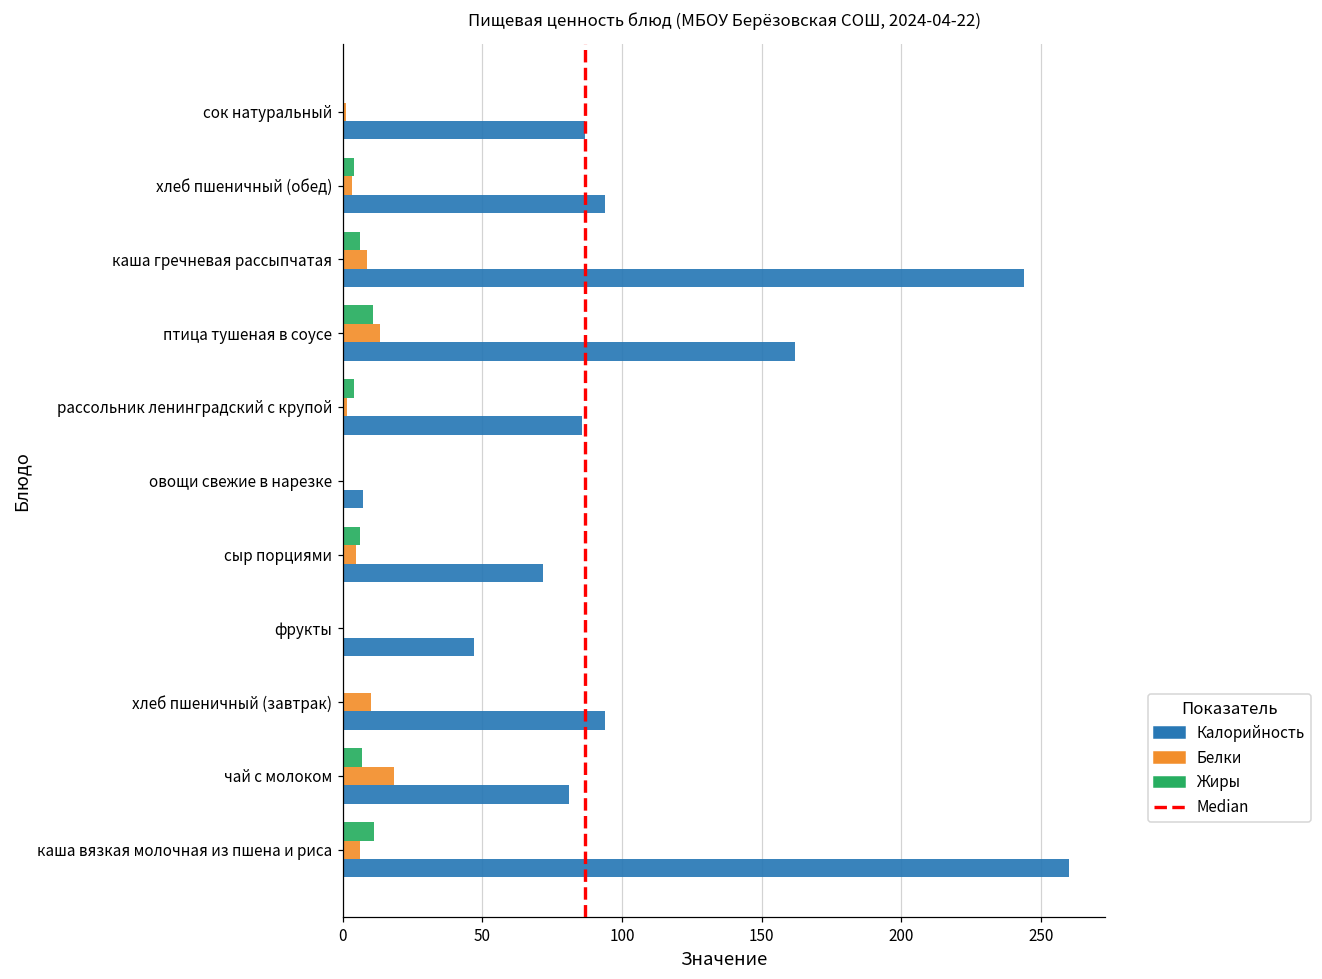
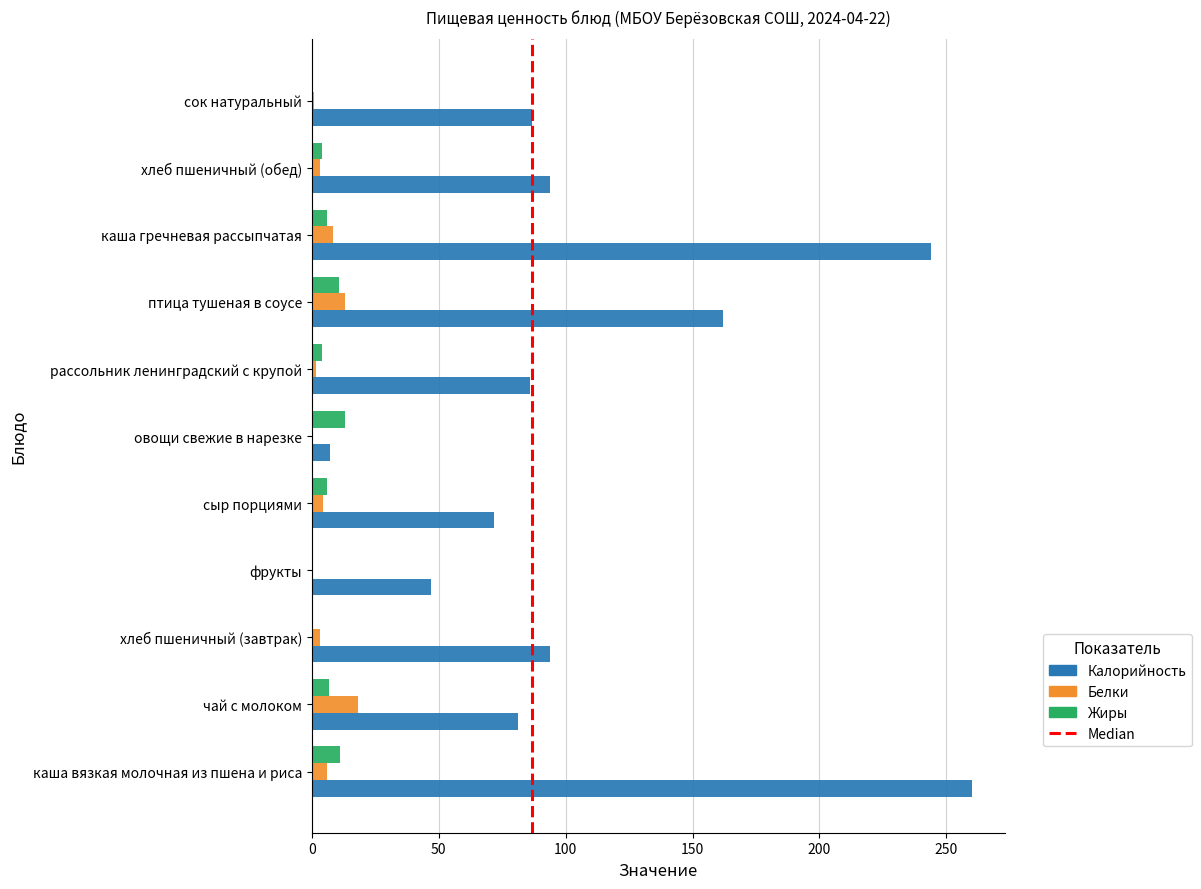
  {
    "Калорийность": {
      "сок натуральный": 87,
      "хлеб пшеничный (обед)": 94,
      "каша гречневая рассыпчатая": 244,
      "птица тушеная в соусе": 162,
      "рассольник ленинградский с крупой": 86,
      "овощи свежие в нарезке": 7,
      "сыр порциями": 72,
      "фрукты": 47,
      "хлеб пшеничный (завтрак)": 94,
      "чай с молоком": 81,
      "каша вязкая молочная из пшена и риса": 260
    },
    "Белки": {
      "сок натуральный": 1,
      "хлеб пшеничный (обед)": 3,
      "каша гречневая рассыпчатая": 9,
      "птица тушеная в соусе": 13,
      "рассольник ленинградский с крупой": 2,
      "сыр порциями": 5,
-     "хлеб пшеничный (завтрак)": 10,
+     "хлеб пшеничный (завтрак)": 3,
      "чай с молоком": 18,
      "каша вязкая молочная из пшена и риса": 6
    },
    "Жиры": {
      "хлеб пшеничный (обед)": 4,
      "каша гречневая рассыпчатая": 6,
      "птица тушеная в соусе": 11,
      "рассольник ленинградский с крупой": 4,
-     "овощи свежие в нарезке": 0,
+     "овощи свежие в нарезке": 13,
      "сыр порциями": 6,
      "чай с молоком": 7,
      "каша вязкая молочная из пшена и риса": 11
    }
  }
